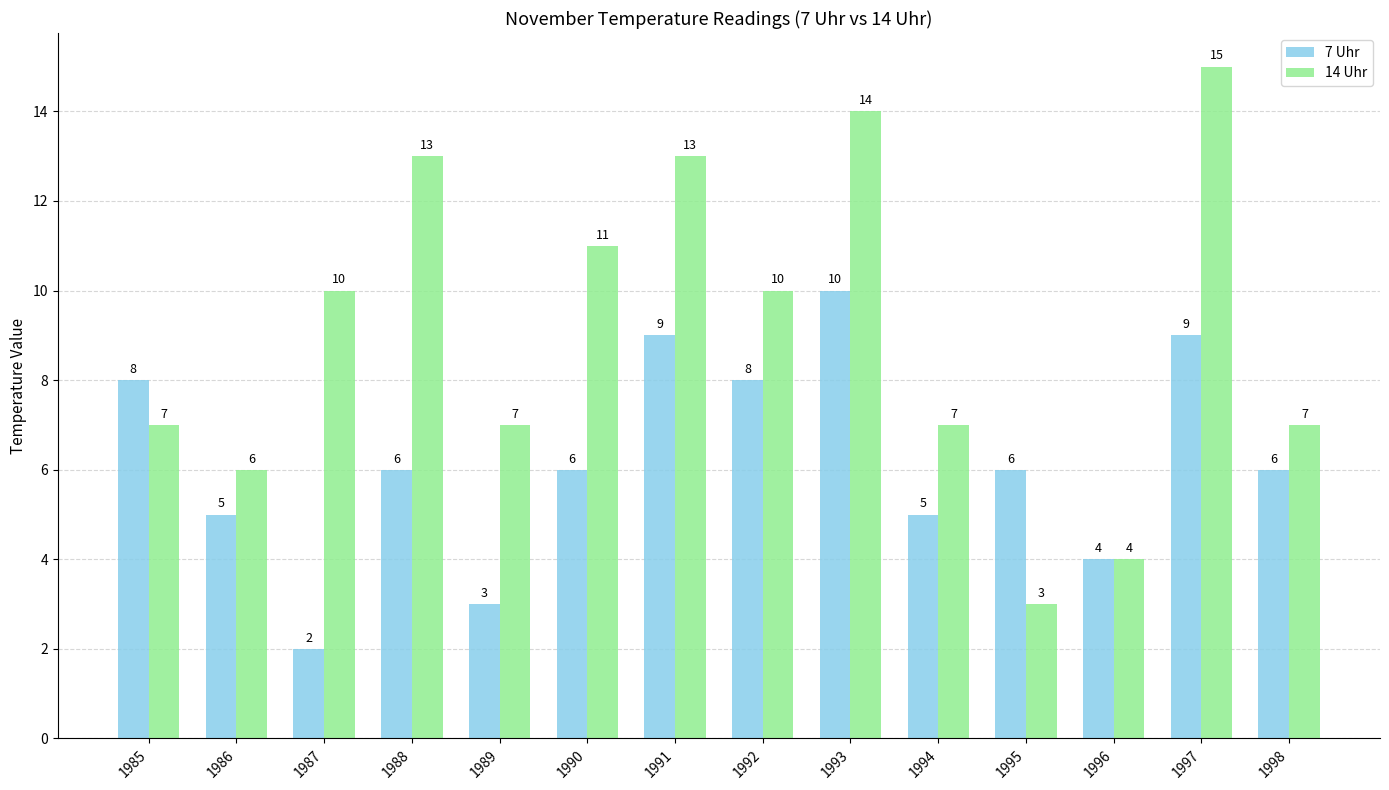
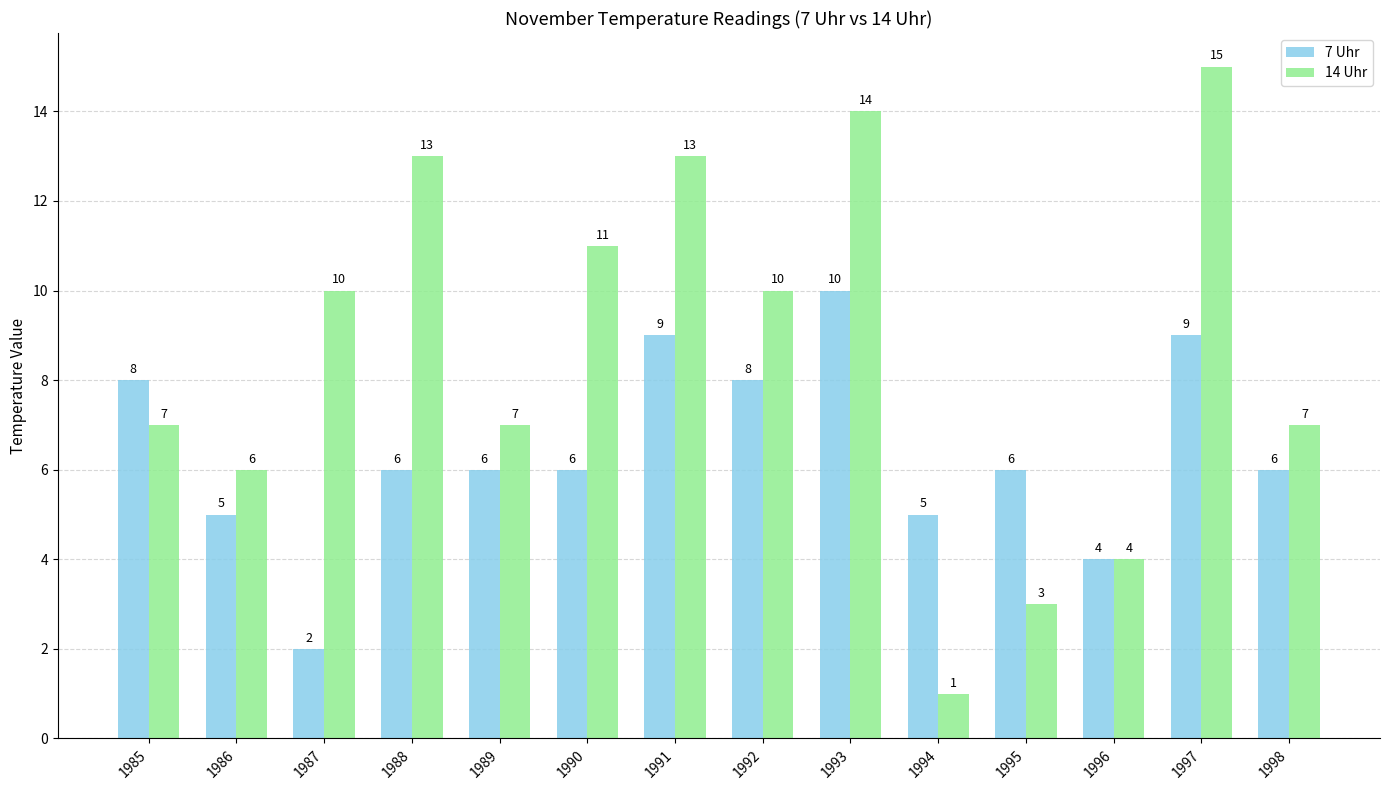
  {
    "7 Uhr": {
      "1985": 8,
      "1986": 5,
      "1987": 2,
      "1988": 6,
-     "1989": 3,
+     "1989": 6,
      "1990": 6,
      "1991": 9,
      "1992": 8,
      "1993": 10,
      "1994": 5,
      "1995": 6,
      "1996": 4,
      "1997": 9,
      "1998": 6
    },
    "14 Uhr": {
      "1985": 7,
      "1986": 6,
      "1987": 10,
      "1988": 13,
      "1989": 7,
      "1990": 11,
      "1991": 13,
      "1992": 10,
      "1993": 14,
-     "1994": 7,
+     "1994": 1,
      "1995": 3,
      "1996": 4,
      "1997": 15,
      "1998": 7
    }
  }
